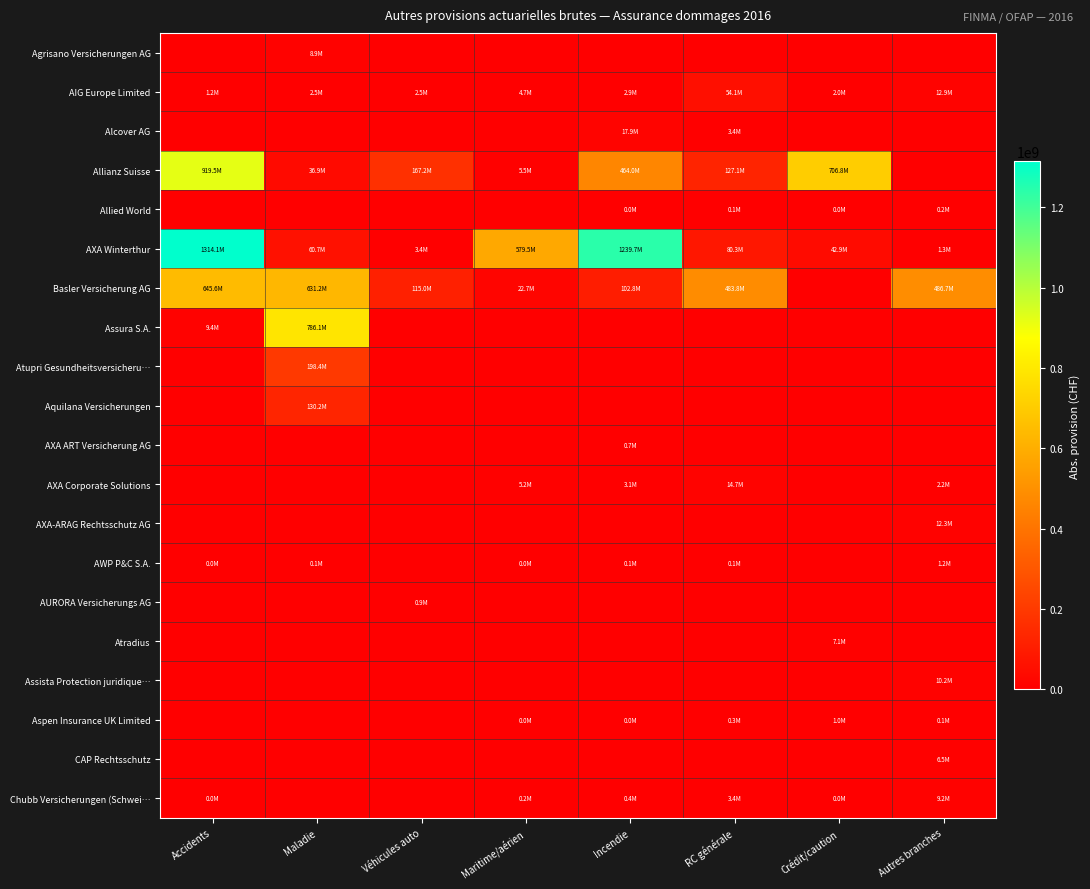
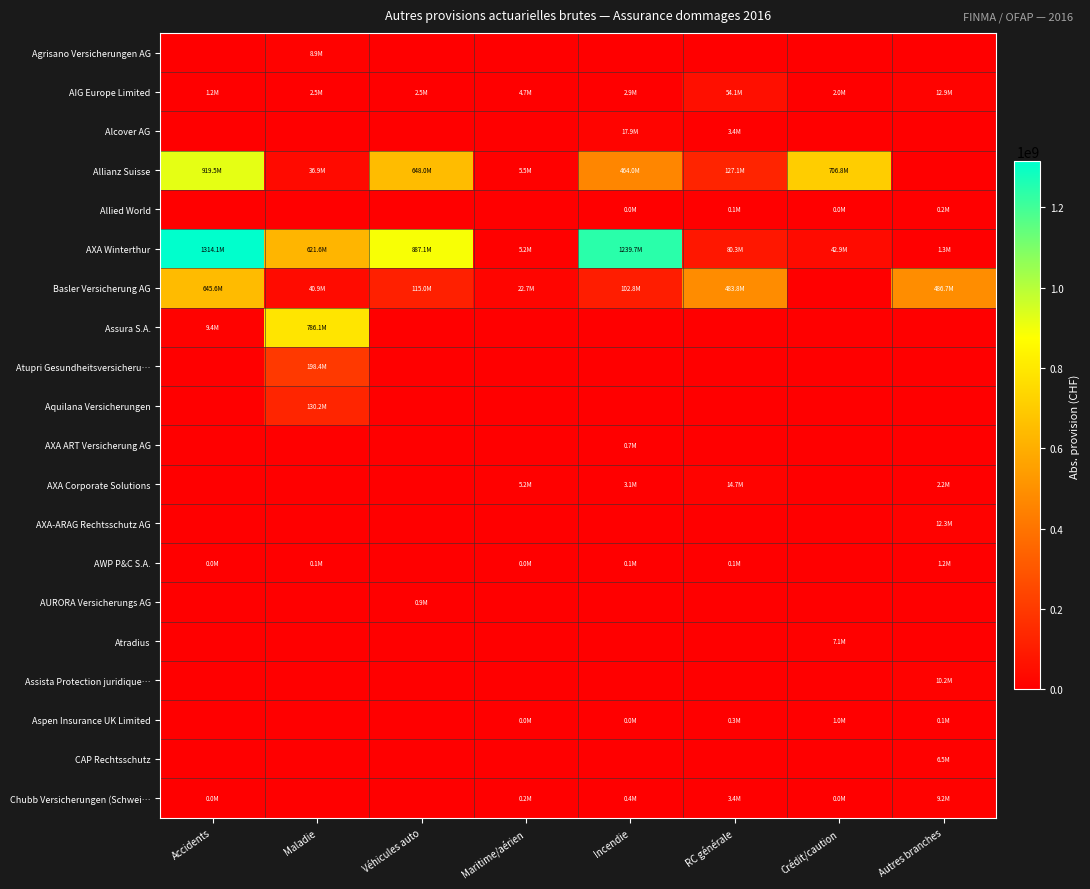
  {
    "Agrisano Versicherungen AG": {
      "Maladie": "8.9M"
    },
    "AIG Europe Limited": {
      "Accidents": "1.2M",
      "Maladie": "2.5M",
      "Véhicules auto": "2.5M",
      "Maritime/aérien": "4.7M",
      "Incendie": "2.9M",
      "RC générale": "54.1M",
      "Crédit/caution": "2.0M",
      "Autres branches": "12.9M"
    },
    "Alcover AG": {
      "Incendie": "17.9M",
      "RC générale": "3.4M"
    },
    "Allianz Suisse": {
      "Accidents": "919.5M",
      "Maladie": "36.9M",
-     "Véhicules auto": "167.2M",
+     "Véhicules auto": "648.0M",
      "Maritime/aérien": "5.5M",
      "Incendie": "464.0M",
      "RC générale": "127.1M",
      "Crédit/caution": "706.8M"
    },
    "Allied World": {
      "Incendie": "0.0M",
      "RC générale": "0.1M",
      "Crédit/caution": "0.0M",
      "Autres branches": "0.2M"
    },
    "AXA Winterthur": {
      "Accidents": "1314.1M",
-     "Maladie": "60.7M",
-     "Véhicules auto": "3.4M",
-     "Maritime/aérien": "579.5M",
+     "Maladie": "621.6M",
+     "Véhicules auto": "887.1M",
+     "Maritime/aérien": "5.2M",
      "Incendie": "1239.7M",
      "RC générale": "80.3M",
      "Crédit/caution": "42.9M",
      "Autres branches": "1.3M"
    },
    "Basler Versicherung AG": {
      "Accidents": "645.6M",
-     "Maladie": "631.2M",
+     "Maladie": "40.9M",
      "Véhicules auto": "115.0M",
      "Maritime/aérien": "22.7M",
      "Incendie": "102.8M",
      "RC générale": "483.8M",
      "Autres branches": "486.7M"
    },
    "Assura S.A.": {
      "Accidents": "9.4M",
      "Maladie": "786.1M"
    },
    "Atupri Gesundheitsversicheru…": {
      "Maladie": "198.4M"
    },
    "Aquilana Versicherungen": {
      "Maladie": "130.2M"
    },
    "AXA ART Versicherung AG": {
      "Incendie": "0.7M"
    },
    "AXA Corporate Solutions": {
      "Maritime/aérien": "5.2M",
      "Incendie": "3.1M",
      "RC générale": "14.7M",
      "Autres branches": "2.2M"
    },
    "AXA-ARAG Rechtsschutz AG": {
      "Autres branches": "12.3M"
    },
    "AWP P&C S.A.": {
      "Accidents": "0.0M",
      "Maladie": "0.1M",
      "Maritime/aérien": "0.0M",
      "Incendie": "0.1M",
      "RC générale": "0.1M",
      "Autres branches": "1.2M"
    },
    "AURORA Versicherungs AG": {
      "Véhicules auto": "0.9M"
    },
    "Atradius": {
      "Crédit/caution": "7.1M"
    },
    "Assista Protection juridique…": {
      "Autres branches": "10.2M"
    },
    "Aspen Insurance UK Limited": {
      "Maritime/aérien": "0.0M",
      "Incendie": "0.0M",
      "RC générale": "0.3M",
      "Crédit/caution": "1.0M",
      "Autres branches": "0.1M"
    },
    "CAP Rechtsschutz": {
      "Autres branches": "6.5M"
    },
    "Chubb Versicherungen (Schwei…": {
      "Accidents": "0.0M",
      "Maritime/aérien": "0.2M",
      "Incendie": "0.4M",
      "RC générale": "3.4M",
      "Crédit/caution": "0.0M",
      "Autres branches": "9.2M"
    }
  }
